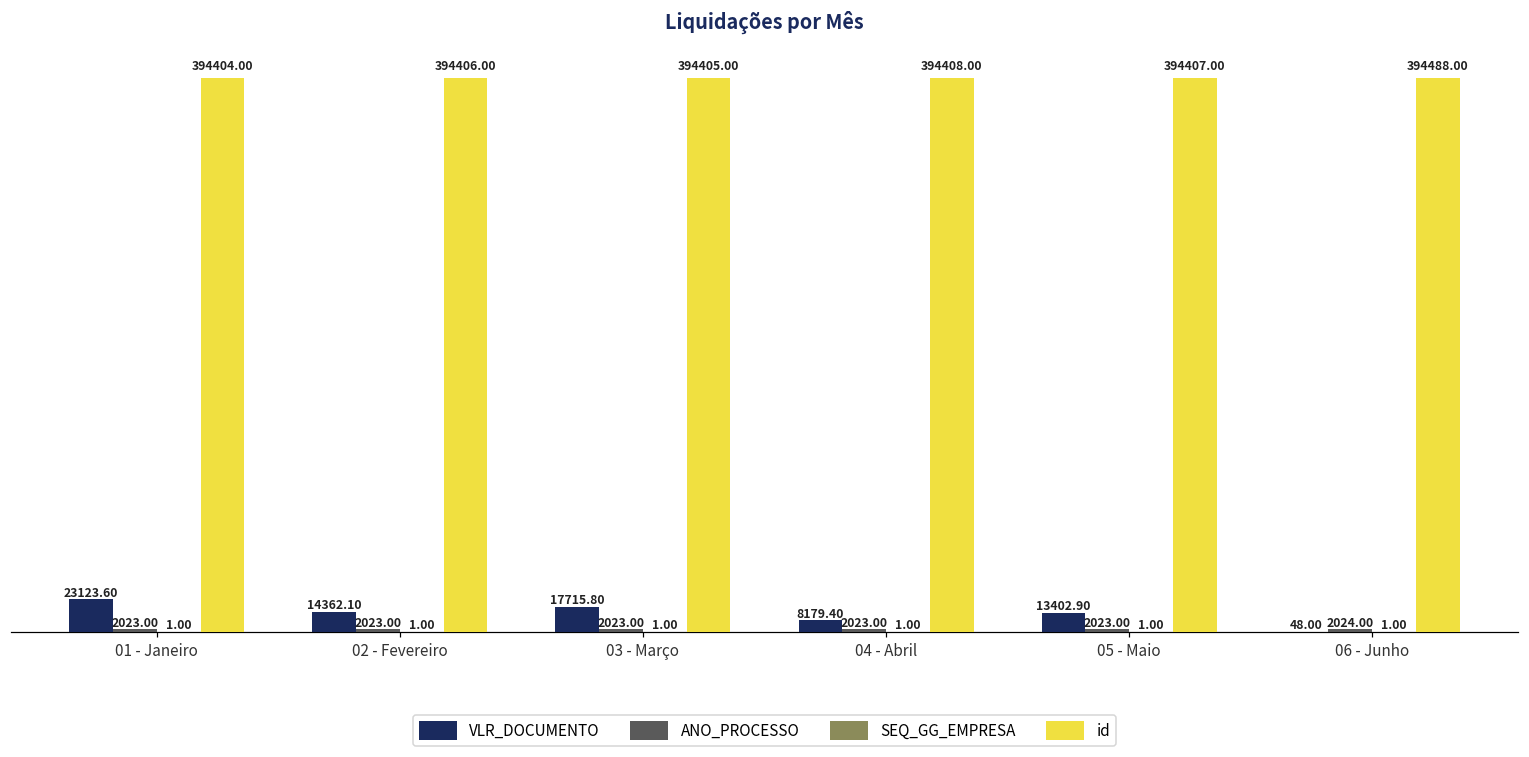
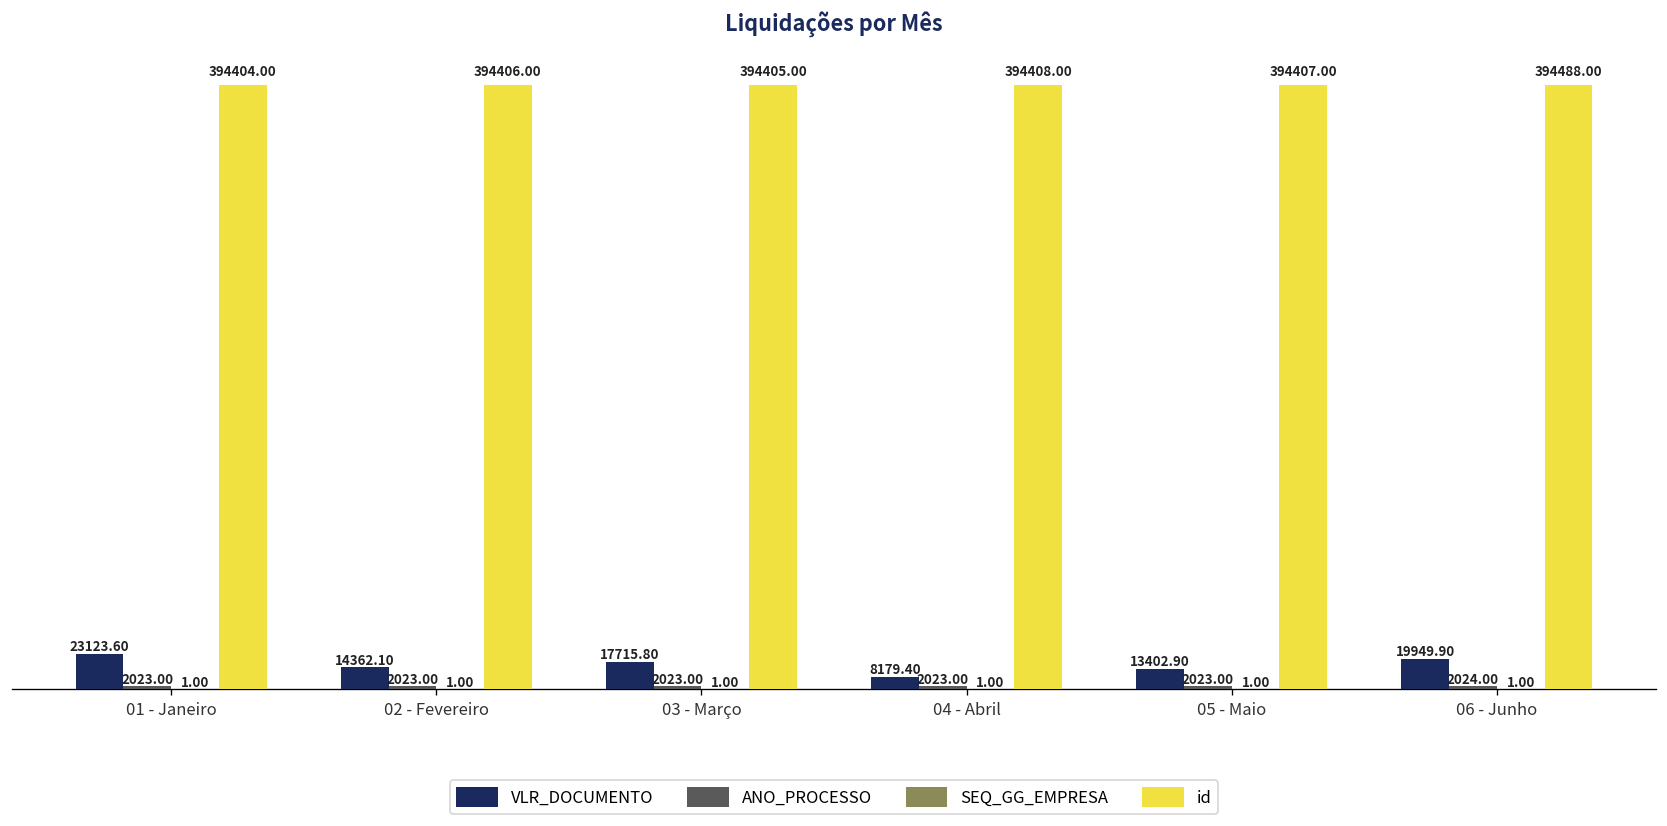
  {
    "VLR_DOCUMENTO": {
      "01 - Janeiro": 23123.60,
      "02 - Fevereiro": 14362.10,
      "03 - Março": 17715.80,
      "04 - Abril": 8179.40,
      "05 - Maio": 13402.90,
-     "06 - Junho": 48.00
+     "06 - Junho": 19949.90
    },
    "ANO_PROCESSO": {
      "01 - Janeiro": 2023.00,
      "02 - Fevereiro": 2023.00,
      "03 - Março": 2023.00,
      "04 - Abril": 2023.00,
      "05 - Maio": 2023.00,
      "06 - Junho": 2024.00
    },
    "SEQ_GG_EMPRESA": {
      "01 - Janeiro": 1.00,
      "02 - Fevereiro": 1.00,
      "03 - Março": 1.00,
      "04 - Abril": 1.00,
      "05 - Maio": 1.00,
      "06 - Junho": 1.00
    },
    "id": {
      "01 - Janeiro": 394404.00,
      "02 - Fevereiro": 394406.00,
      "03 - Março": 394405.00,
      "04 - Abril": 394408.00,
      "05 - Maio": 394407.00,
      "06 - Junho": 394488.00
    }
  }
